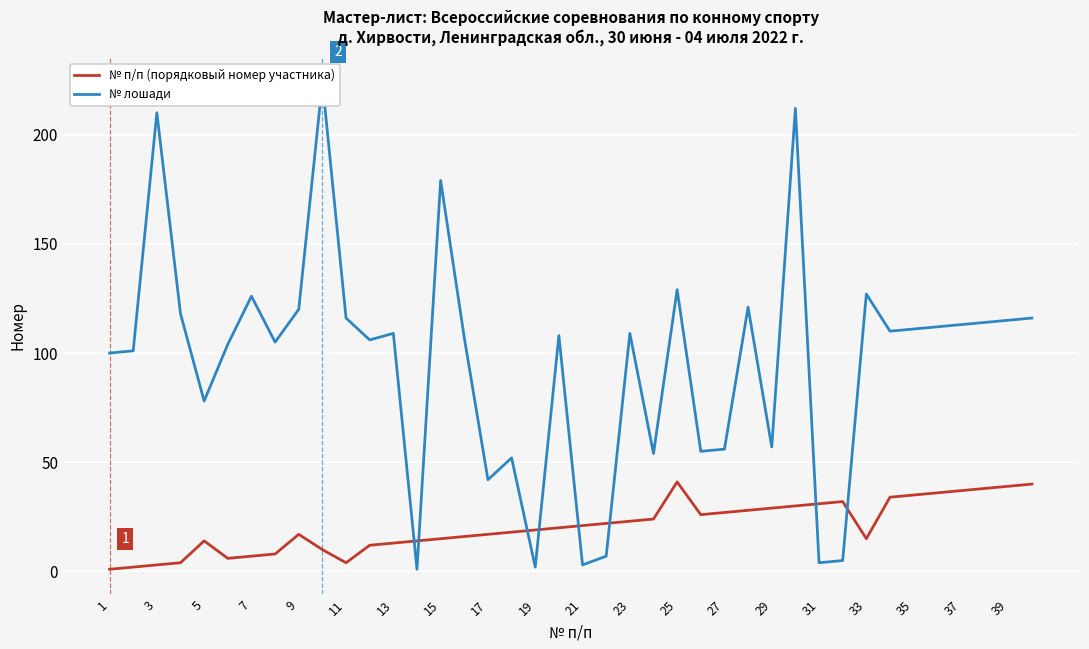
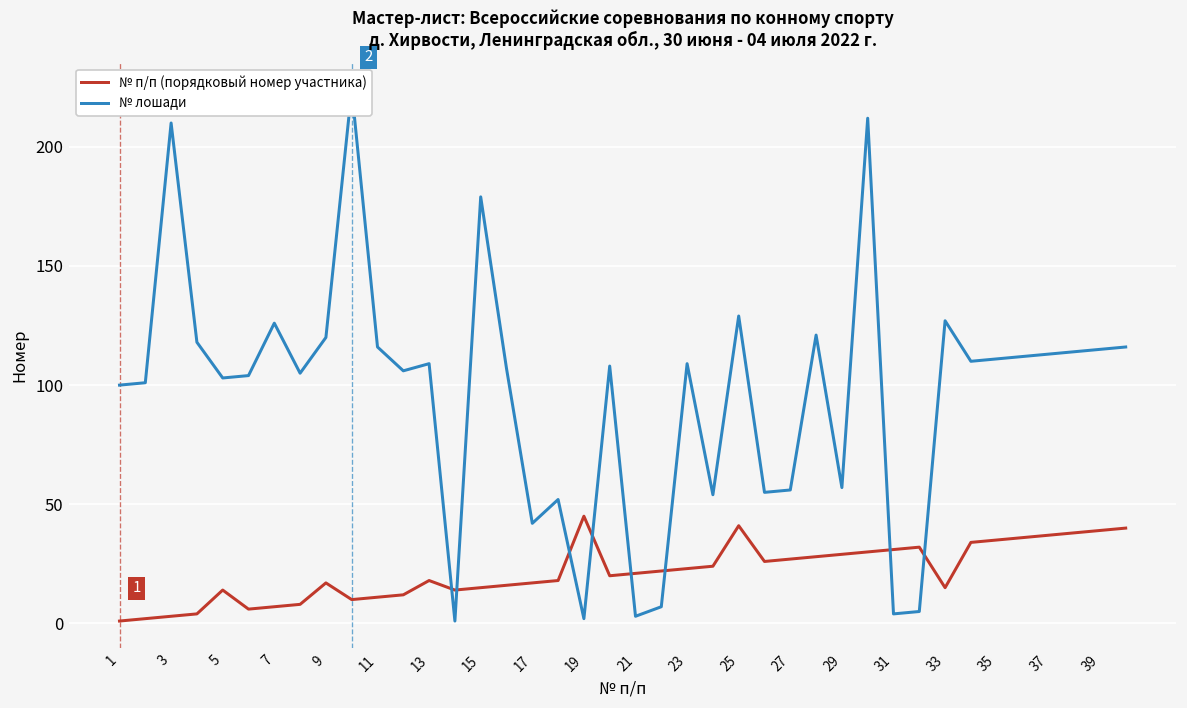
  {
    "№ п/п (порядковый номер участника)": {
      "3": 3,
      "5": 14,
      "7": 7,
      "9": 17,
-     "11": 4,
-     "13": 13,
+     "11": 11,
+     "13": 18,
      "15": 15,
      "17": 17,
-     "19": 19,
+     "19": 45,
      "21": 21,
      "23": 23,
      "25": 41,
      "27": 27,
      "29": 29,
      "31": 31,
      "33": 15,
      "35": 35,
      "37": 37,
      "39": 39
    },
    "№ лошади": {
      "1": 100,
      "3": 210,
-     "5": 78,
+     "5": 103,
      "7": 126,
      "9": 120,
      "11": 116,
      "13": 109,
      "15": 179,
      "17": 42,
      "19": 2,
      "21": 3,
      "23": 109,
      "25": 129,
      "27": 56,
      "29": 57,
      "31": 4,
      "33": 127,
      "35": 111,
      "37": 113,
      "39": 115
    }
  }
